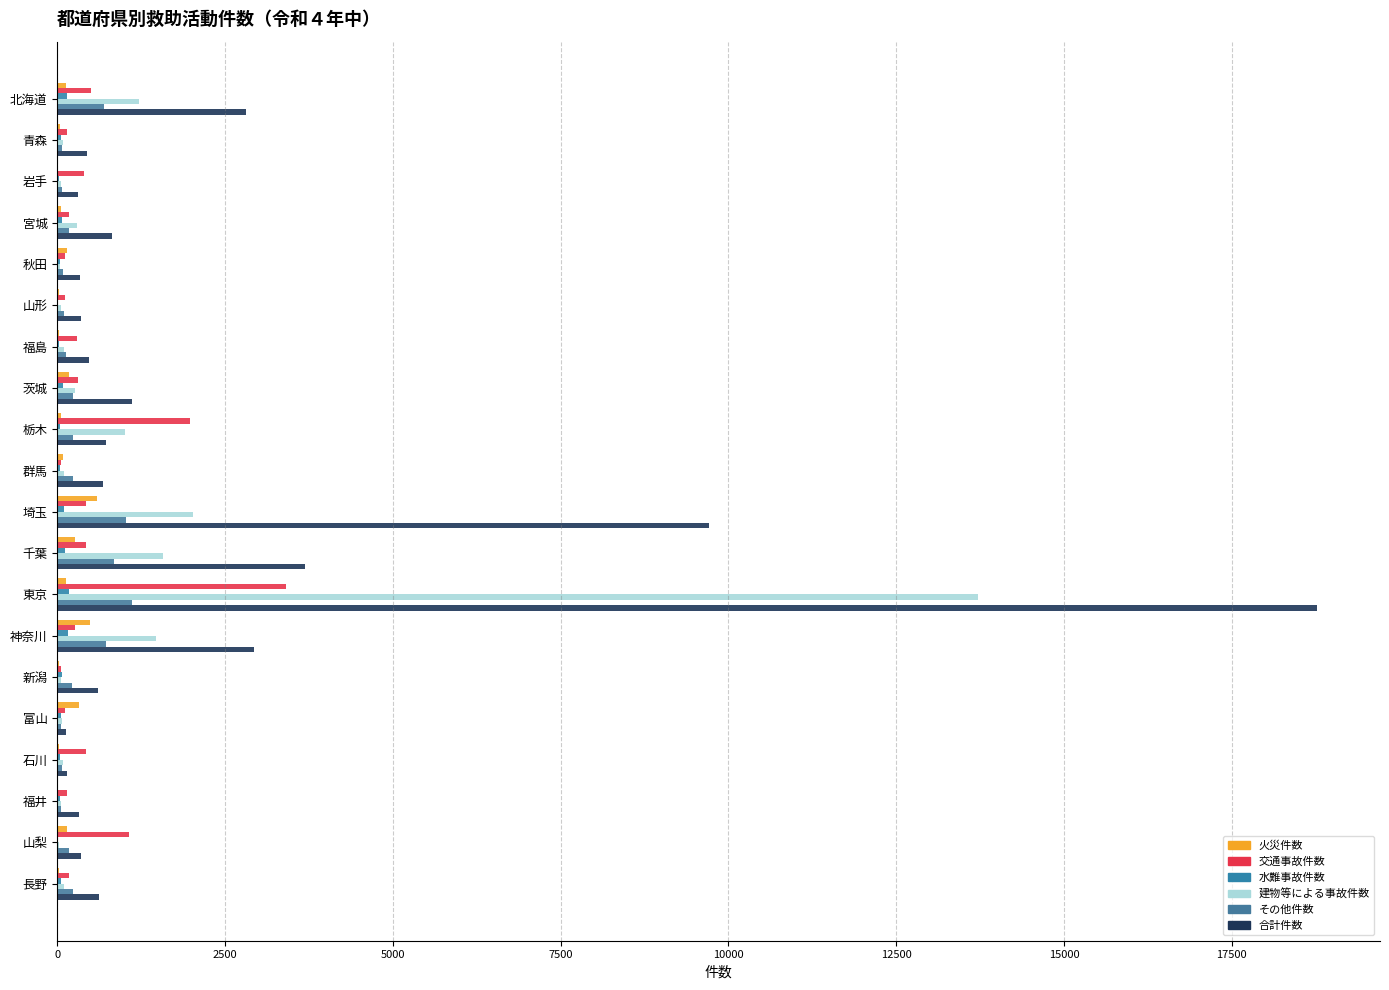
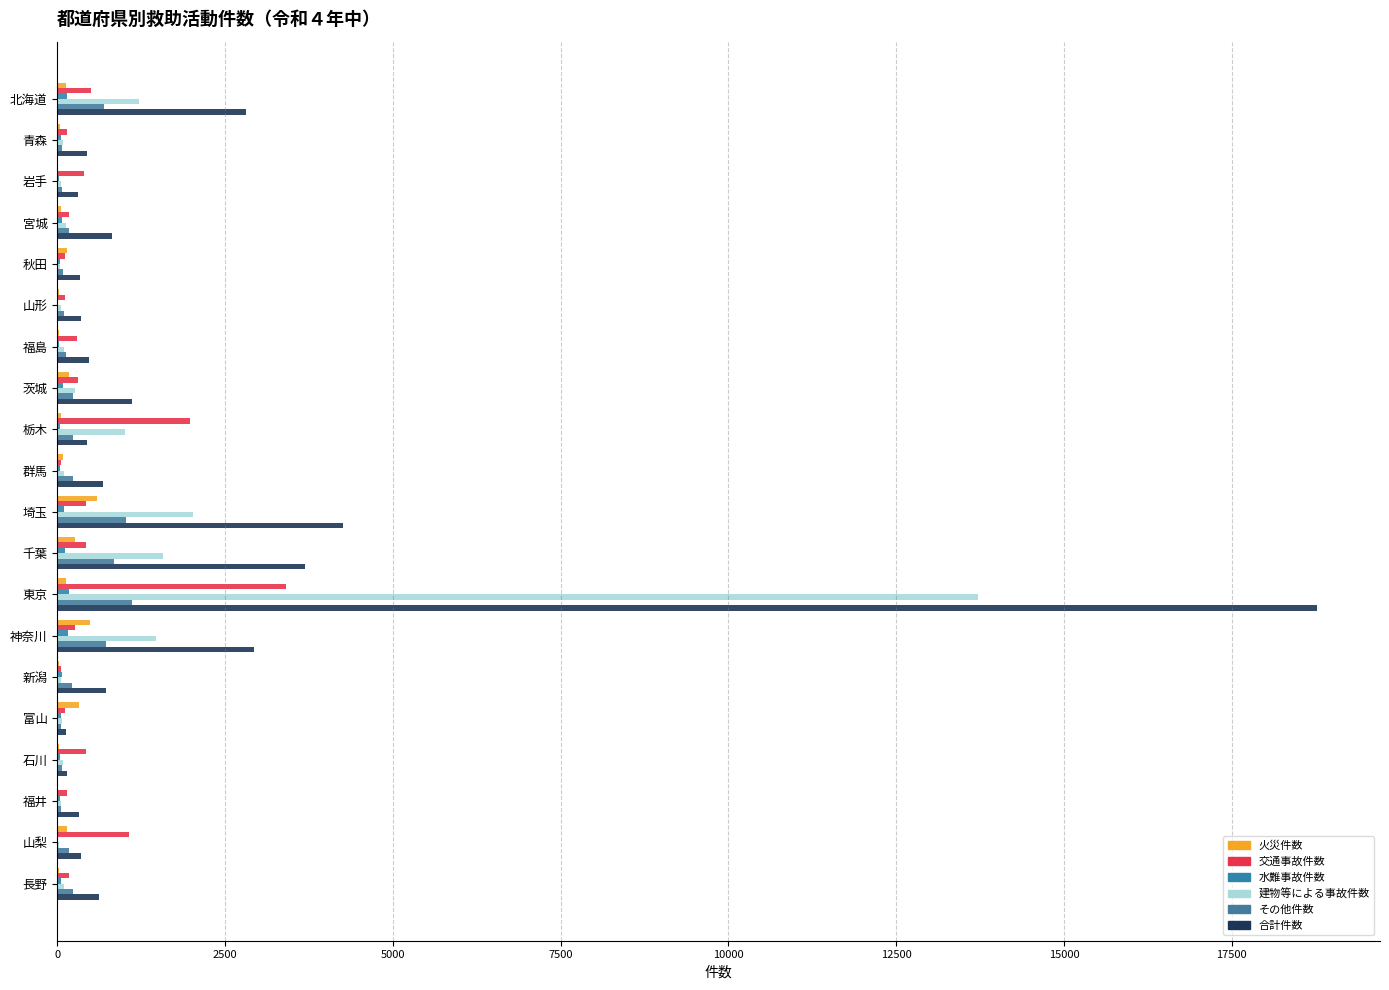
  {
    "火災件数": {
      "北海道": 100,
      "青森": 0,
      "宮城": 100,
      "秋田": 200,
      "茨城": 200,
      "栃木": 100,
      "群馬": 100,
      "埼玉": 600,
      "千葉": 300,
      "東京": 100,
      "神奈川": 500,
      "富山": 300,
      "山梨": 100
    },
    "交通事故件数": {
      "北海道": 500,
      "青森": 100,
      "岩手": 400,
      "宮城": 200,
      "秋田": 100,
      "山形": 100,
      "福島": 300,
      "茨城": 300,
      "栃木": 2000,
      "群馬": 100,
      "埼玉": 400,
      "千葉": 400,
      "東京": 3400,
      "神奈川": 300,
      "新潟": 100,
      "富山": 100,
      "石川": 400,
      "福井": 100,
      "山梨": 1100,
      "長野": 200
    },
    "建物等による事故件数": {
      "北海道": 1200,
      "青森": 100,
      "岩手": 0,
-     "宮城": 300,
+     "宮城": 100,
      "秋田": 0,
      "山形": 100,
      "福島": 100,
      "茨城": 300,
      "栃木": 1000,
      "群馬": 100,
      "埼玉": 2000,
      "千葉": 1600,
      "東京": 13700,
      "神奈川": 1500,
      "新潟": 100,
      "富山": 100,
      "石川": 100,
      "福井": 100,
      "長野": 100
    },
    "合計件数": {
      "北海道": 2800,
      "青森": 500,
      "岩手": 300,
      "宮城": 800,
      "秋田": 300,
      "山形": 300,
      "福島": 500,
      "茨城": 1100,
-     "栃木": 700,
+     "栃木": 500,
      "群馬": 700,
-     "埼玉": 9700,
+     "埼玉": 4300,
      "千葉": 3700,
      "東京": 18800,
      "神奈川": 2900,
-     "新潟": 600,
+     "新潟": 700,
      "富山": 100,
      "石川": 100,
      "福井": 300,
      "山梨": 400,
      "長野": 600
    }
  }
